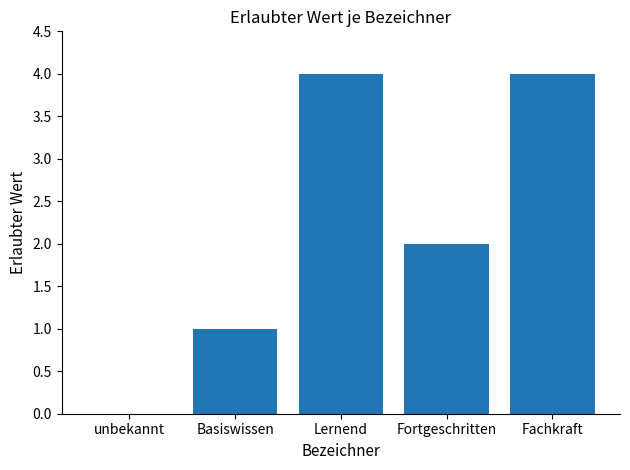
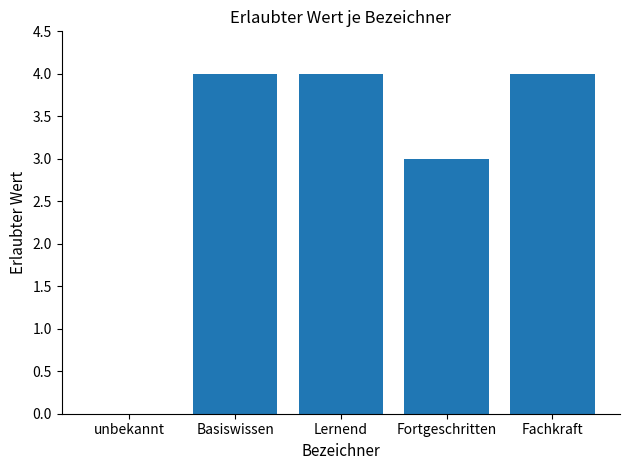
  {
    "unbekannt": 0,
-   "Basiswissen": 1,
+   "Basiswissen": 4,
    "Lernend": 4,
-   "Fortgeschritten": 2,
+   "Fortgeschritten": 3,
    "Fachkraft": 4
  }
